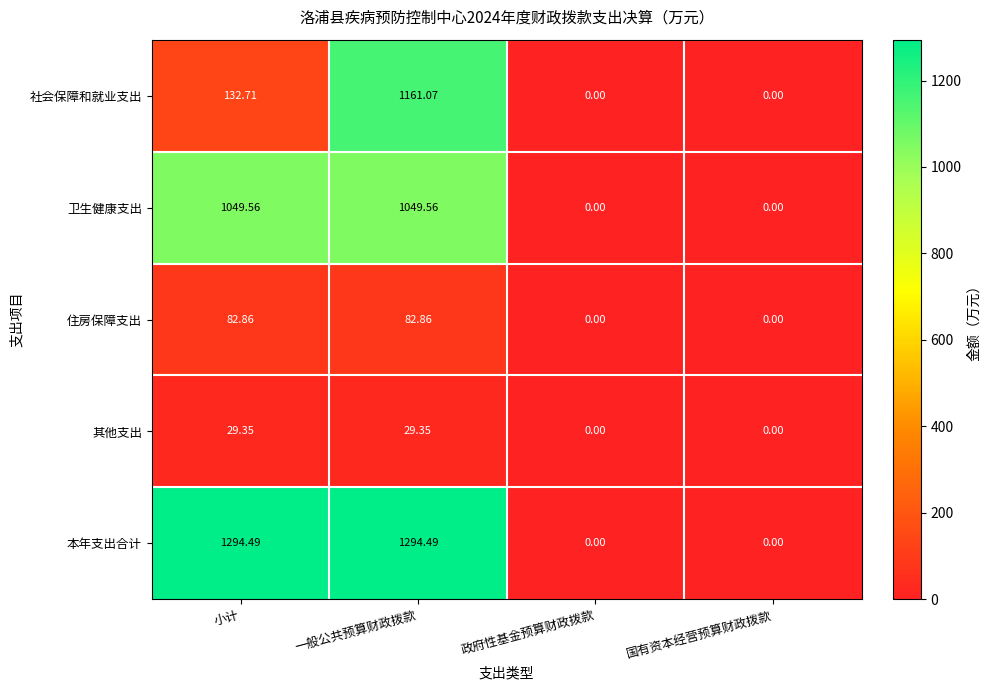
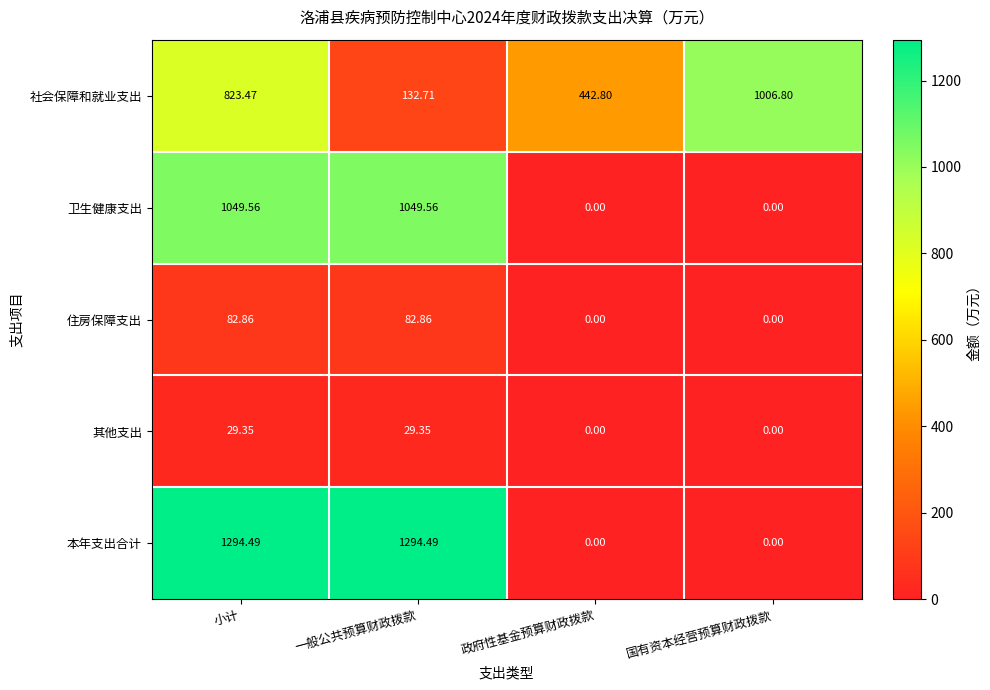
  {
    "社会保障和就业支出": {
-     "小计": 132.71,
-     "一般公共预算财政拨款": 1161.07,
-     "政府性基金预算财政拨款": 0.00,
-     "国有资本经营预算财政拨款": 0.00
+     "小计": 823.47,
+     "一般公共预算财政拨款": 132.71,
+     "政府性基金预算财政拨款": 442.80,
+     "国有资本经营预算财政拨款": 1006.80
    },
    "卫生健康支出": {
      "小计": 1049.56,
      "一般公共预算财政拨款": 1049.56,
      "政府性基金预算财政拨款": 0.00,
      "国有资本经营预算财政拨款": 0.00
    },
    "住房保障支出": {
      "小计": 82.86,
      "一般公共预算财政拨款": 82.86,
      "政府性基金预算财政拨款": 0.00,
      "国有资本经营预算财政拨款": 0.00
    },
    "其他支出": {
      "小计": 29.35,
      "一般公共预算财政拨款": 29.35,
      "政府性基金预算财政拨款": 0.00,
      "国有资本经营预算财政拨款": 0.00
    },
    "本年支出合计": {
      "小计": 1294.49,
      "一般公共预算财政拨款": 1294.49,
      "政府性基金预算财政拨款": 0.00,
      "国有资本经营预算财政拨款": 0.00
    }
  }
